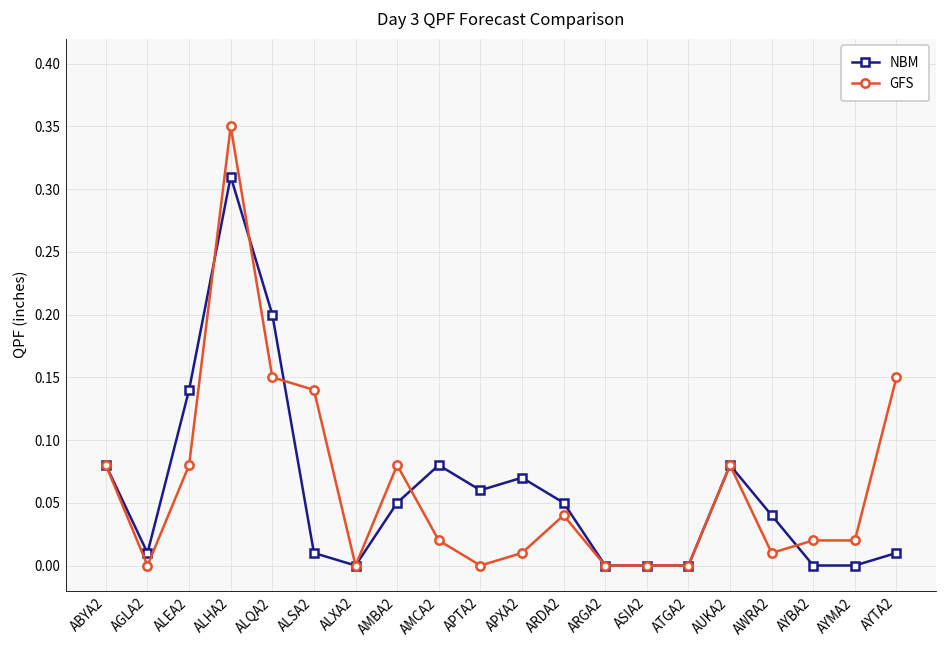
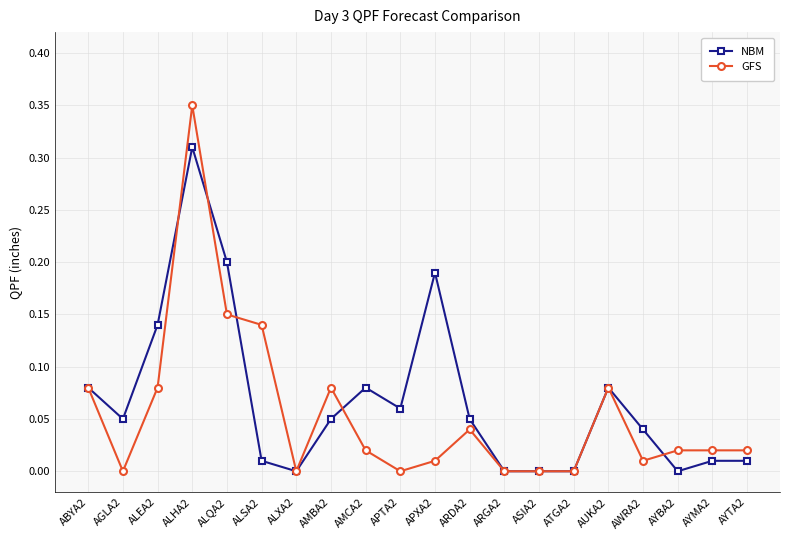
  {
    "NBM": {
-     "AGLA2": 0.01,
+     "AGLA2": 0.05,
      "ALEA2": 0.14,
      "ALHA2": 0.31,
      "ALQA2": 0.20,
      "ALSA2": 0.01,
      "AMBA2": 0.05,
      "AMCA2": 0.08,
      "APTA2": 0.06,
-     "APXA2": 0.07,
+     "APXA2": 0.19,
      "ARDA2": 0.05,
      "AWRA2": 0.04,
      "AYBA2": 0.00,
-     "AYMA2": 0.00,
+     "AYMA2": 0.01,
      "AYTA2": 0.01
    },
    "GFS": {
      "AGLA2": 0.00,
      "ALEA2": 0.08,
      "ALHA2": 0.35,
      "ALQA2": 0.15,
      "ALSA2": 0.14,
      "AMBA2": 0.08,
      "AMCA2": 0.02,
      "APTA2": 0.00,
      "APXA2": 0.01,
      "ARDA2": 0.04,
      "AWRA2": 0.01,
      "AYBA2": 0.02,
      "AYMA2": 0.02,
-     "AYTA2": 0.15
+     "AYTA2": 0.02
    }
  }
